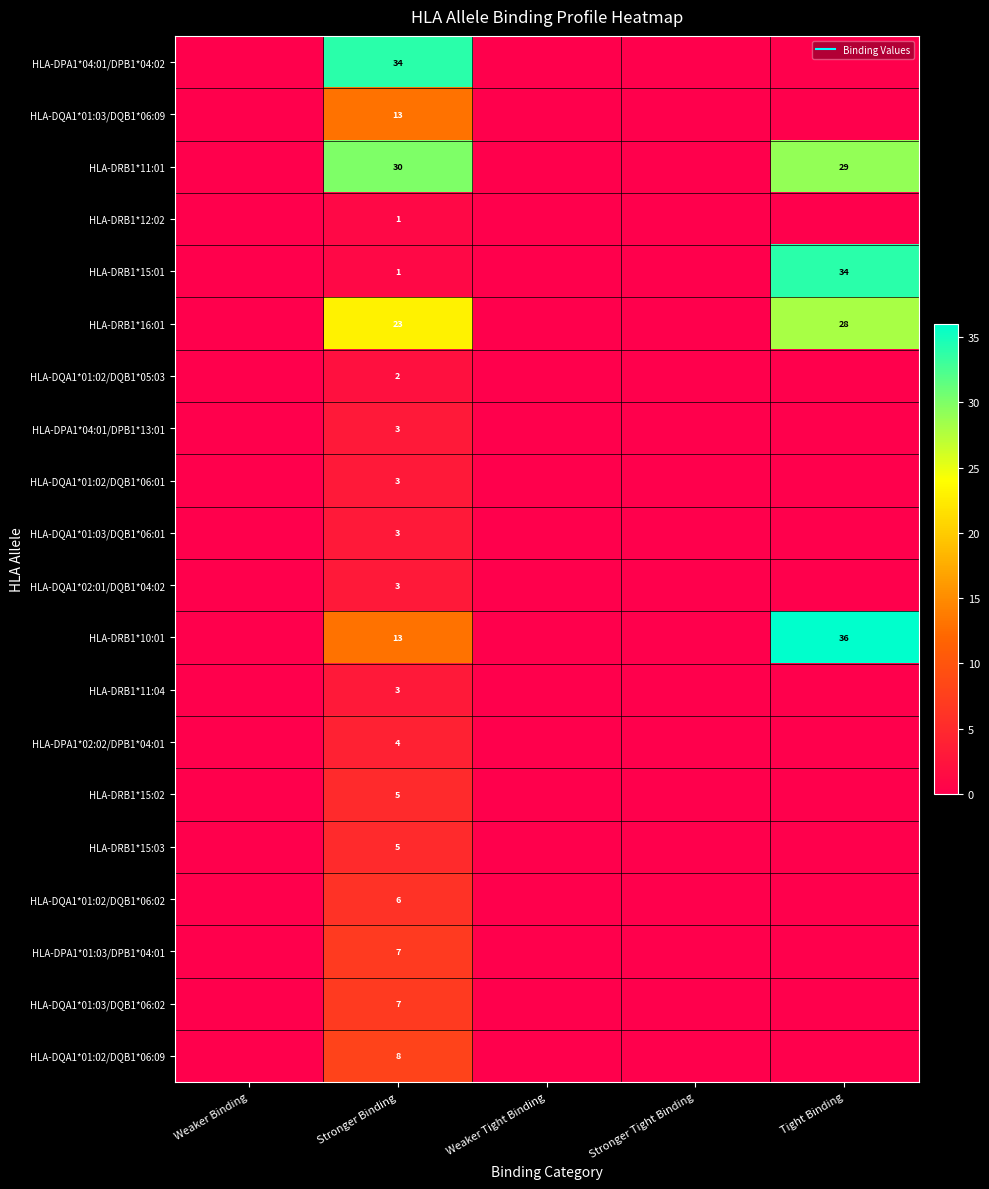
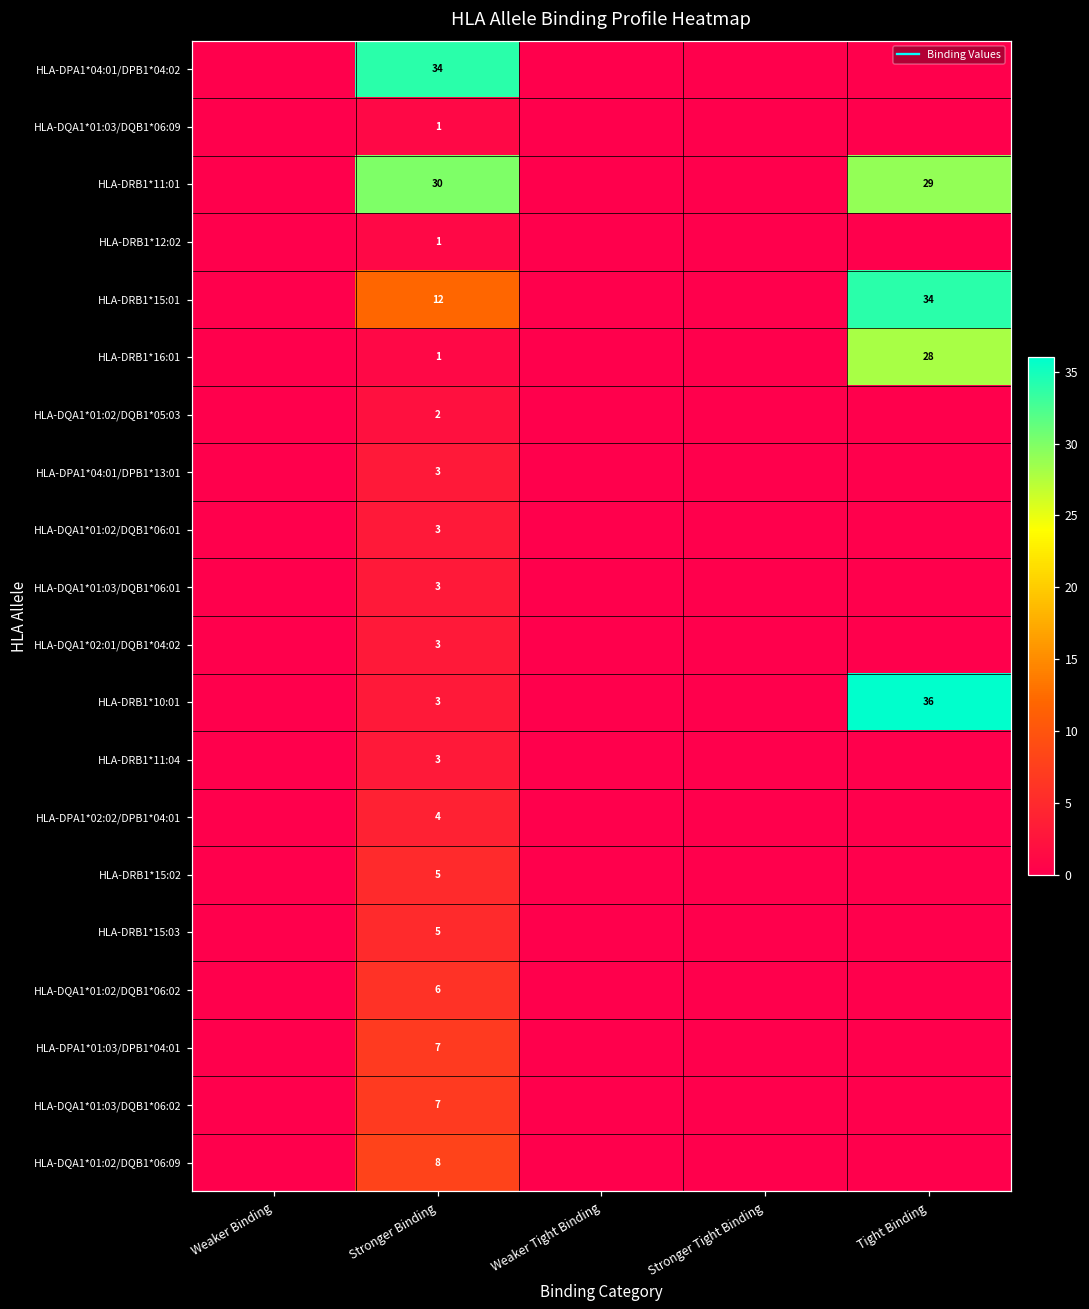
  {
    "HLA-DPA1*04:01/DPB1*04:02": {
      "Stronger Binding": 34
    },
    "HLA-DQA1*01:03/DQB1*06:09": {
-     "Stronger Binding": 13
+     "Stronger Binding": 1
    },
    "HLA-DRB1*11:01": {
      "Stronger Binding": 30,
      "Tight Binding": 29
    },
    "HLA-DRB1*12:02": {
      "Stronger Binding": 1
    },
    "HLA-DRB1*15:01": {
-     "Stronger Binding": 1,
+     "Stronger Binding": 12,
      "Tight Binding": 34
    },
    "HLA-DRB1*16:01": {
-     "Stronger Binding": 23,
+     "Stronger Binding": 1,
      "Tight Binding": 28
    },
    "HLA-DQA1*01:02/DQB1*05:03": {
      "Stronger Binding": 2
    },
    "HLA-DPA1*04:01/DPB1*13:01": {
      "Stronger Binding": 3
    },
    "HLA-DQA1*01:02/DQB1*06:01": {
      "Stronger Binding": 3
    },
    "HLA-DQA1*01:03/DQB1*06:01": {
      "Stronger Binding": 3
    },
    "HLA-DQA1*02:01/DQB1*04:02": {
      "Stronger Binding": 3
    },
    "HLA-DRB1*10:01": {
-     "Stronger Binding": 13,
+     "Stronger Binding": 3,
      "Tight Binding": 36
    },
    "HLA-DRB1*11:04": {
      "Stronger Binding": 3
    },
    "HLA-DPA1*02:02/DPB1*04:01": {
      "Stronger Binding": 4
    },
    "HLA-DRB1*15:02": {
      "Stronger Binding": 5
    },
    "HLA-DRB1*15:03": {
      "Stronger Binding": 5
    },
    "HLA-DQA1*01:02/DQB1*06:02": {
      "Stronger Binding": 6
    },
    "HLA-DPA1*01:03/DPB1*04:01": {
      "Stronger Binding": 7
    },
    "HLA-DQA1*01:03/DQB1*06:02": {
      "Stronger Binding": 7
    },
    "HLA-DQA1*01:02/DQB1*06:09": {
      "Stronger Binding": 8
    }
  }
